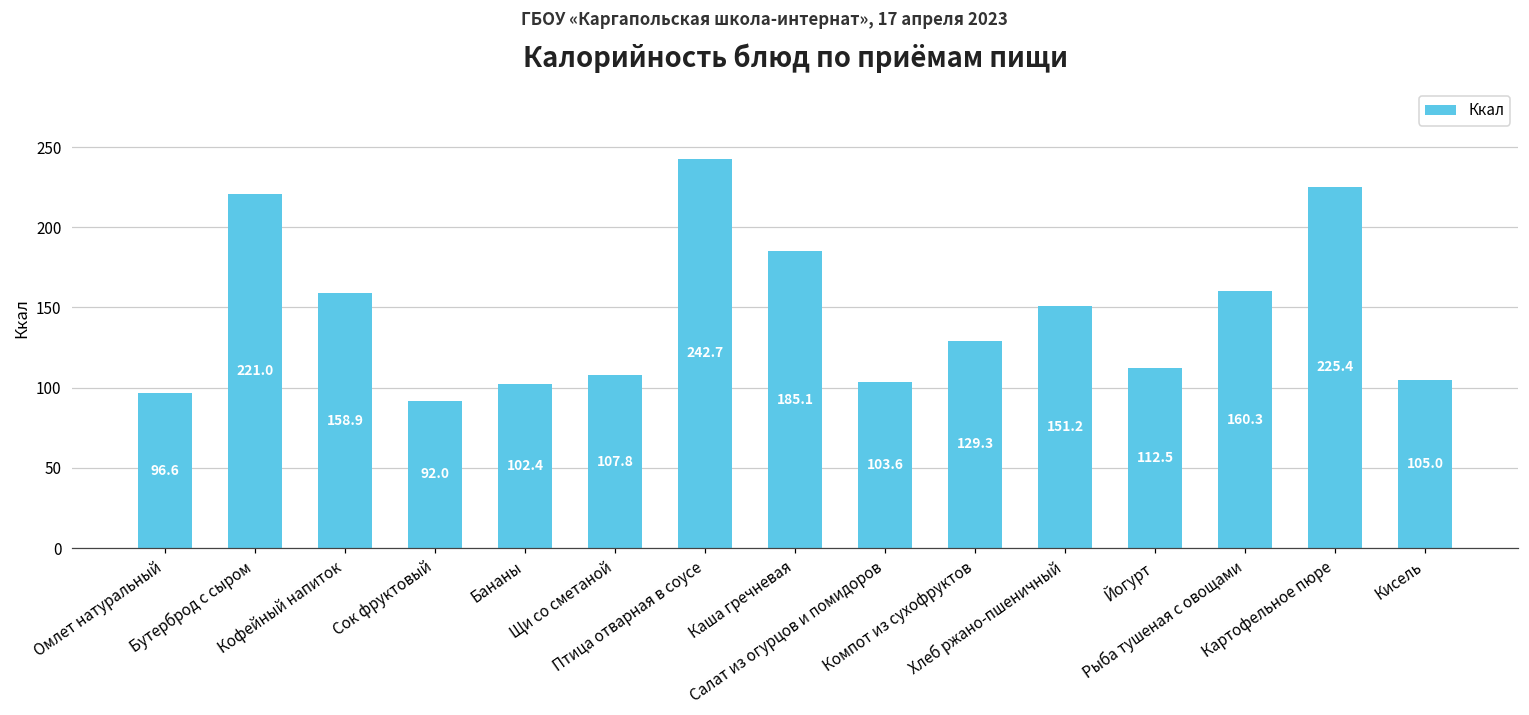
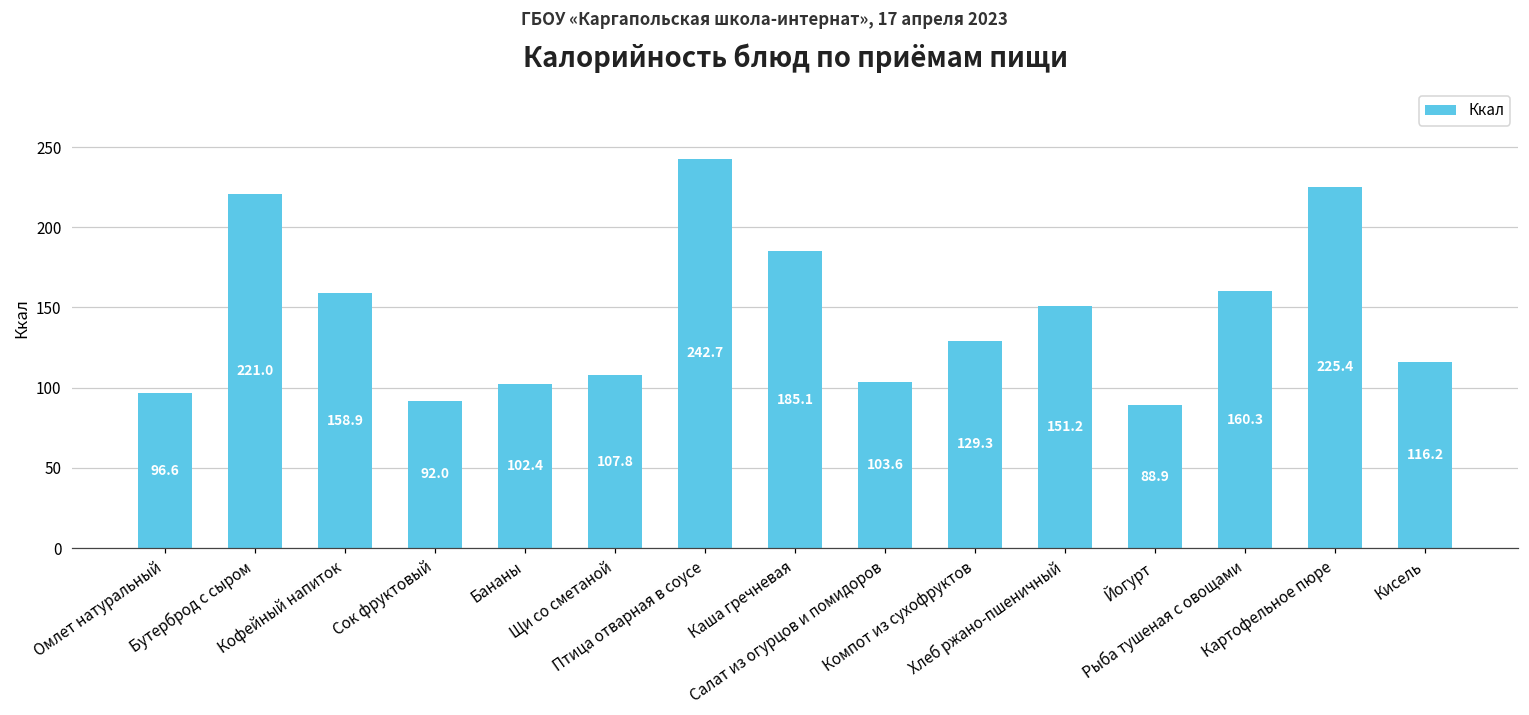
  {
    "Омлет натуральный": 96.6,
    "Бутерброд с сыром": 221.0,
    "Кофейный напиток": 158.9,
    "Сок фруктовый": 92.0,
    "Бананы": 102.4,
    "Щи со сметаной": 107.8,
    "Птица отварная в соусе": 242.7,
    "Каша гречневая": 185.1,
    "Салат из огурцов и помидоров": 103.6,
    "Компот из сухофруктов": 129.3,
    "Хлеб ржано-пшеничный": 151.2,
-   "Йогурт": 112.5,
+   "Йогурт": 88.9,
    "Рыба тушеная с овощами": 160.3,
    "Картофельное пюре": 225.4,
-   "Кисель": 105.0
+   "Кисель": 116.2
  }
